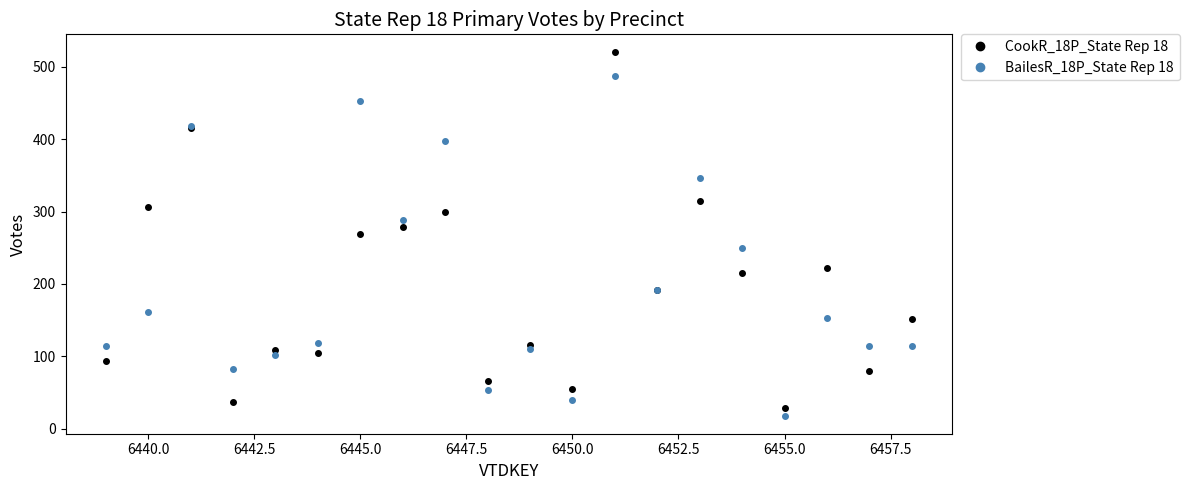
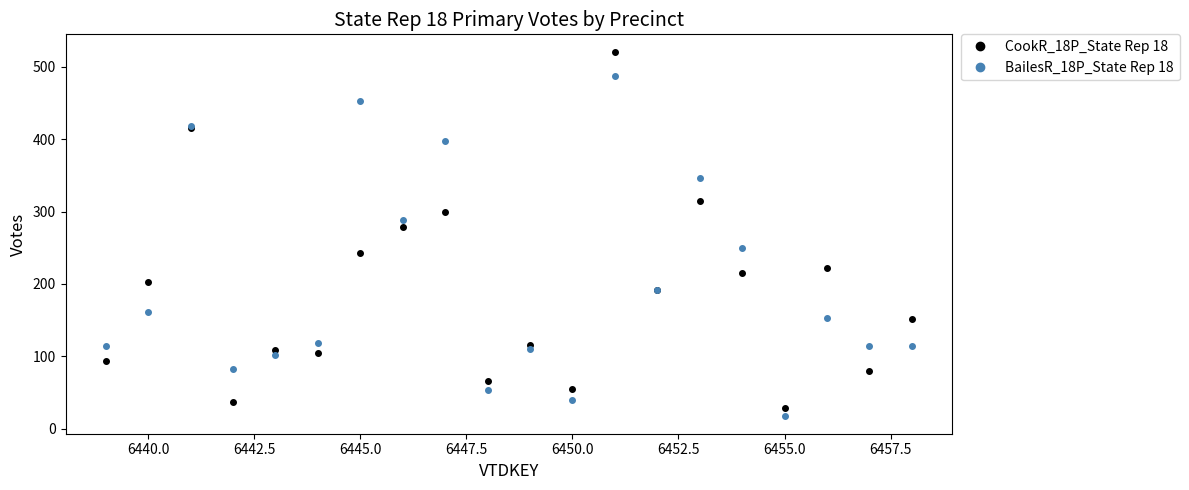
  {
    "CookR_18P_State Rep 18": {
-     "6440.0": 310,
-     "6445.0": 270,
+     "6440.0": 200,
+     "6445.0": 240,
      "6450.0": 60,
      "6455.0": 30
    },
    "BailesR_18P_State Rep 18": {
      "6440.0": 160,
      "6445.0": 450,
      "6450.0": 40,
      "6455.0": 20
    }
  }
